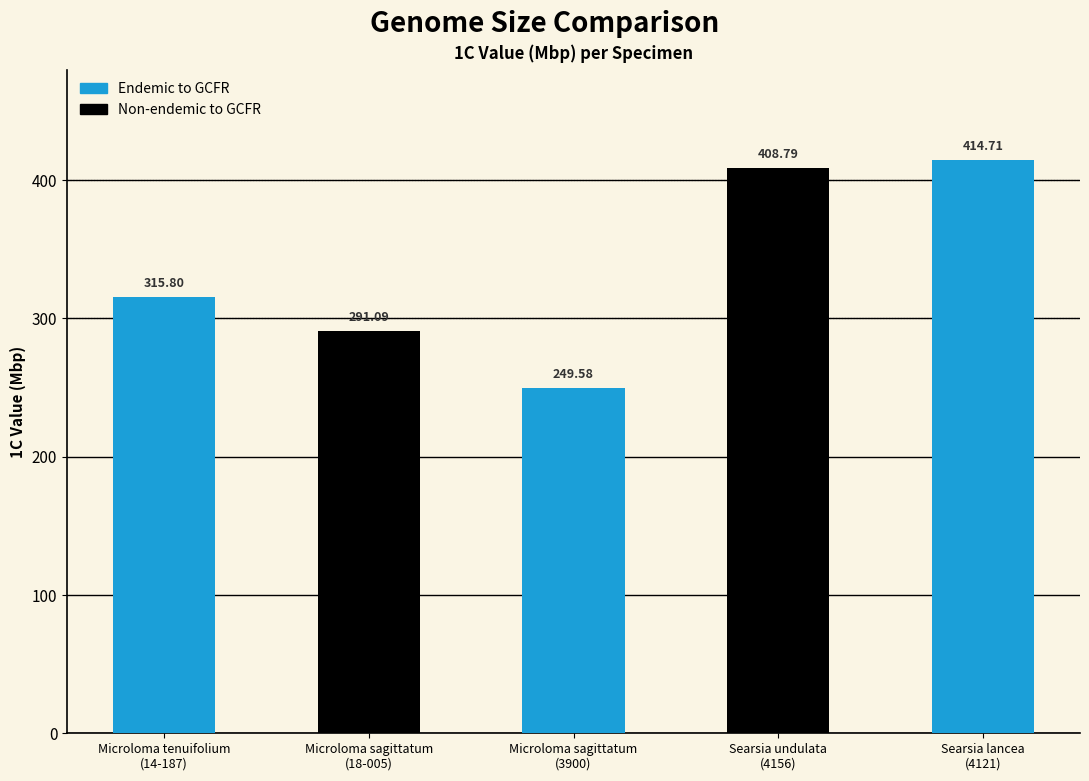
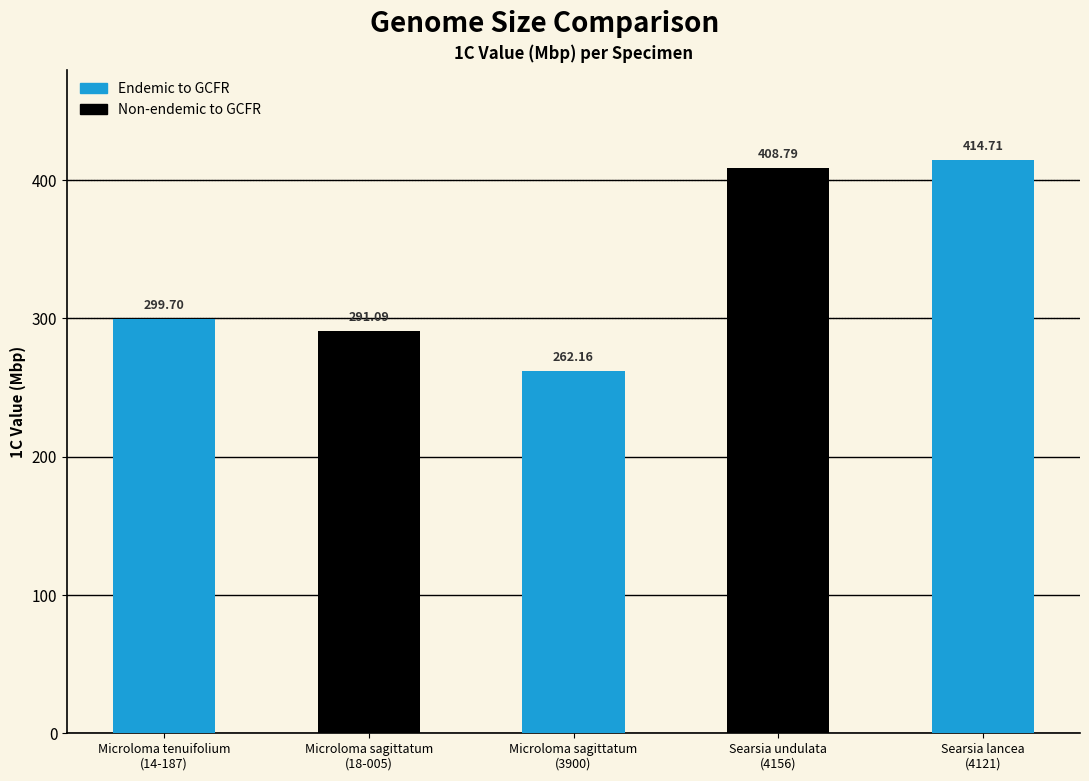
  {
-   "Microloma tenuifolium (14-187)": 315.80,
+   "Microloma tenuifolium (14-187)": 299.70,
    "Microloma sagittatum (18-005)": 291.09,
-   "Microloma sagittatum (3900)": 249.58,
+   "Microloma sagittatum (3900)": 262.16,
    "Searsia undulata (4156)": 408.79,
    "Searsia lancea (4121)": 414.71
  }
